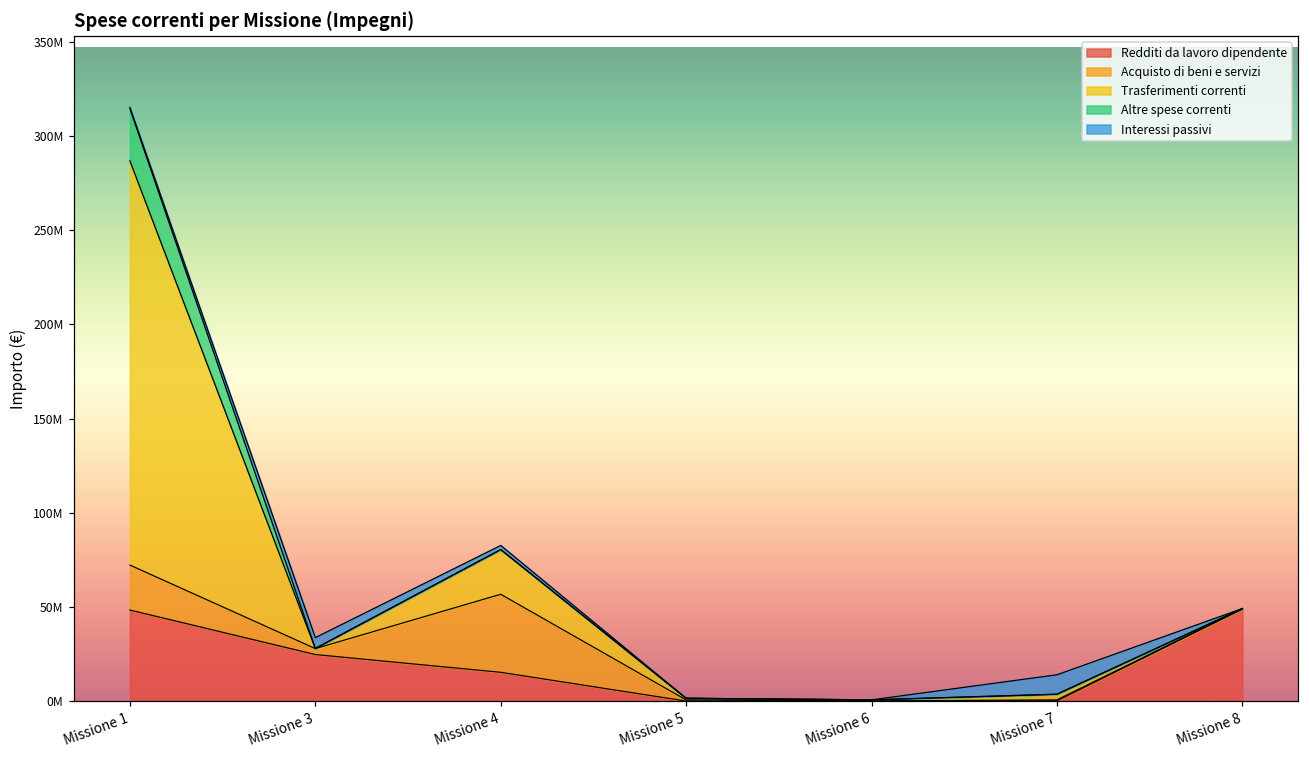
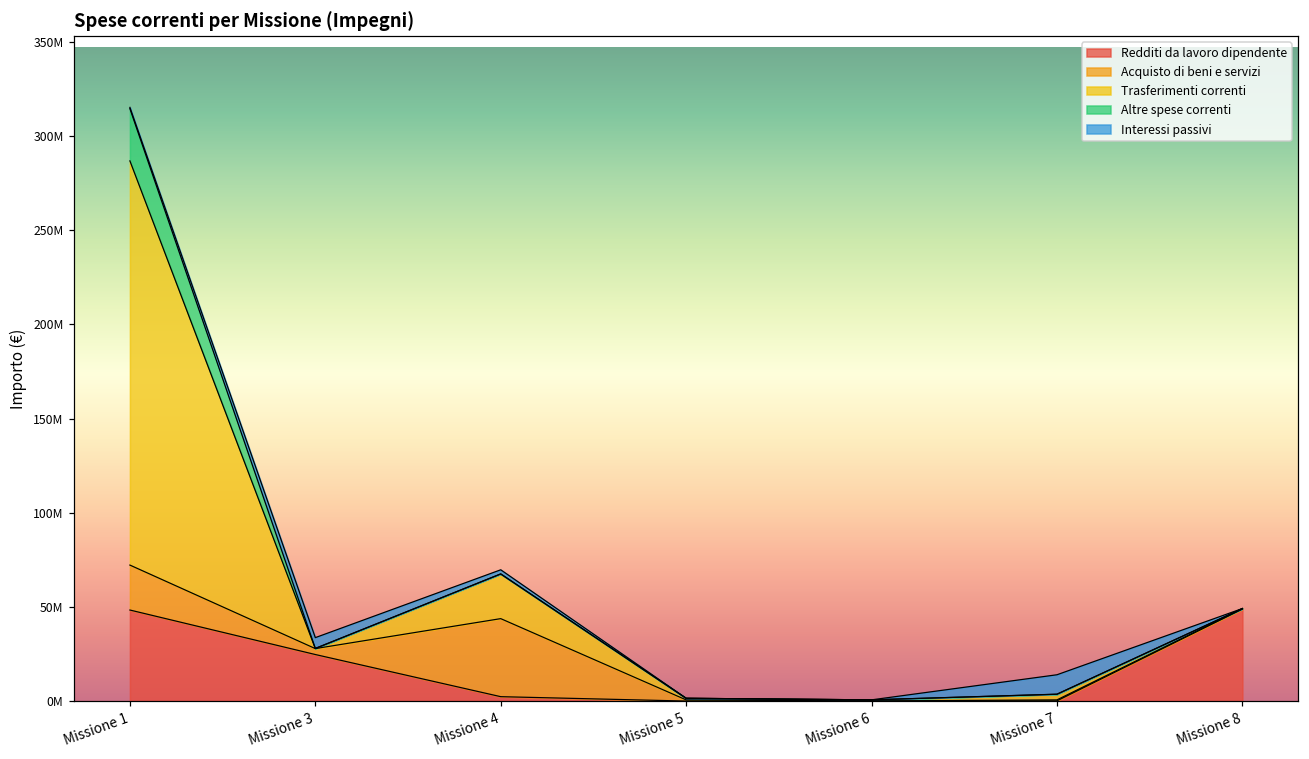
  {
    "Redditi da lavoro dipendente": {
      "Missione 1": 48000000,
      "Missione 3": 25000000,
-     "Missione 4": 15000000
+     "Missione 4": 2000000
    },
    "Interessi passivi": {
      "Missione 3": 6000000,
      "Missione 4": 2000000,
      "Missione 7": 10000000
    }
  }
